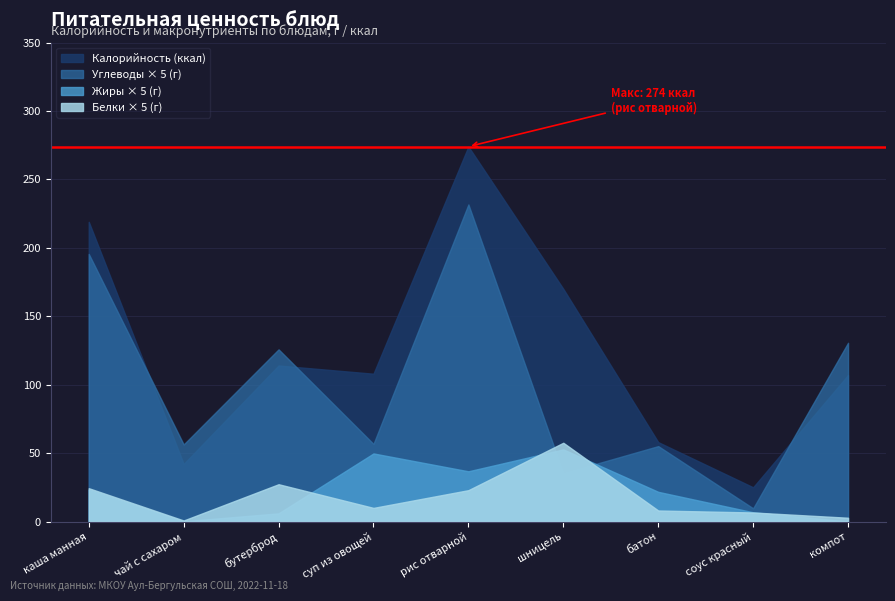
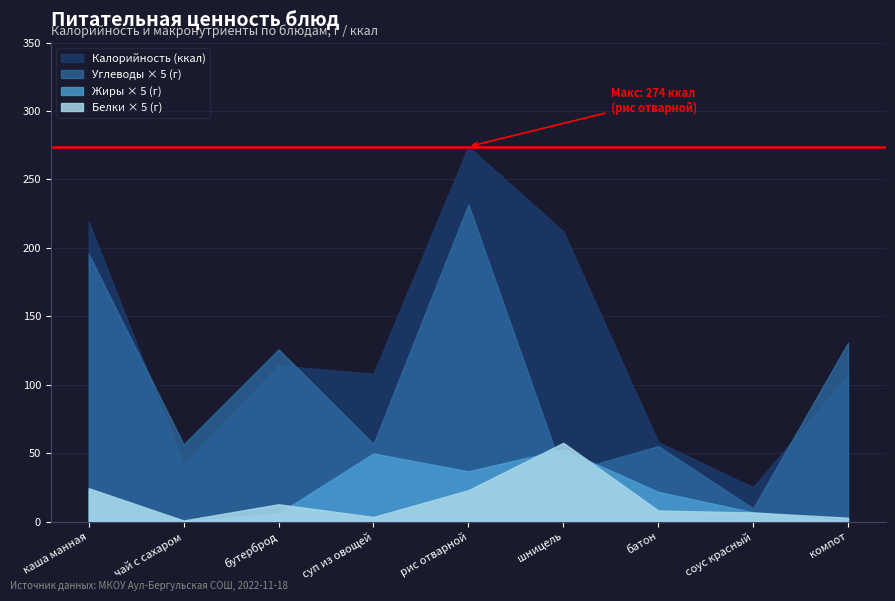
  {
    "Калорийность (ккал)": {
      "каша манная": 219,
      "чай с сахаром": 42,
      "бутерброд": 114,
      "суп из овощей": 108,
-     "шницель": 170,
+     "шницель": 212,
      "батон": 58,
      "соус красный": 25,
      "компот": 107
    },
    "Углеводы × 5 (г)": {
      "каша манная": 196,
      "чай с сахаром": 56,
      "бутерброд": 126,
      "суп из овощей": 57,
      "рис отварной": 232,
      "шницель": 35,
      "батон": 55,
      "соус красный": 10,
      "компот": 131
    },
    "Жиры × 5 (г)": {
      "бутерброд": 6,
      "суп из овощей": 50,
      "рис отварной": 37,
      "шницель": 53,
      "батон": 22,
      "компот": 0
    },
    "Белки × 5 (г)": {
-     "бутерброд": 27,
-     "суп из овощей": 10,
+     "бутерброд": 13,
+     "суп из овощей": 3,
      "рис отварной": 23,
      "шницель": 58,
      "батон": 8,
      "компот": 3
    }
  }
